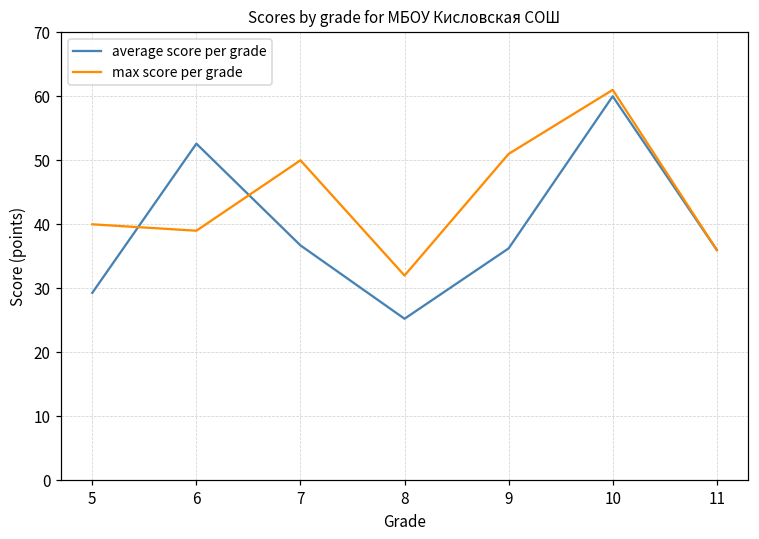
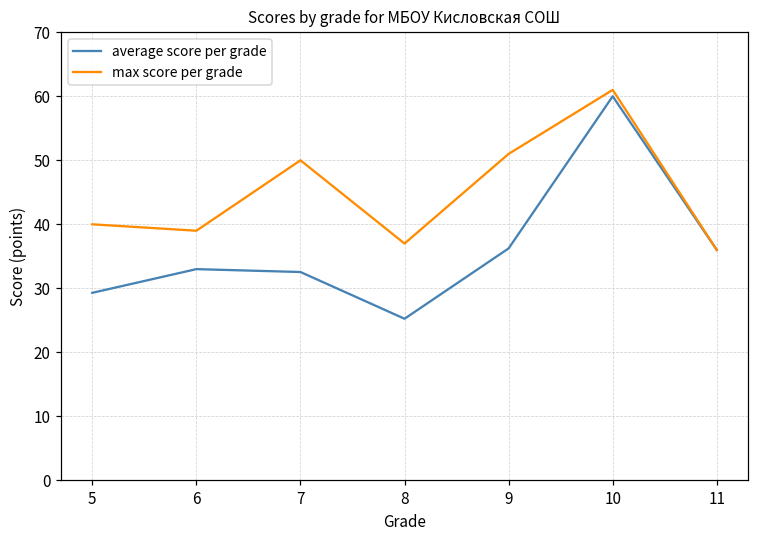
  {
    "average score per grade": {
      "5": 29,
-     "6": 53,
-     "7": 37,
+     "6": 33,
+     "7": 33,
      "8": 25,
      "9": 36,
      "10": 60
    },
    "max score per grade": {
      "5": 40,
      "6": 39,
      "7": 50,
-     "8": 32,
+     "8": 37,
      "9": 51,
      "10": 61
    }
  }
